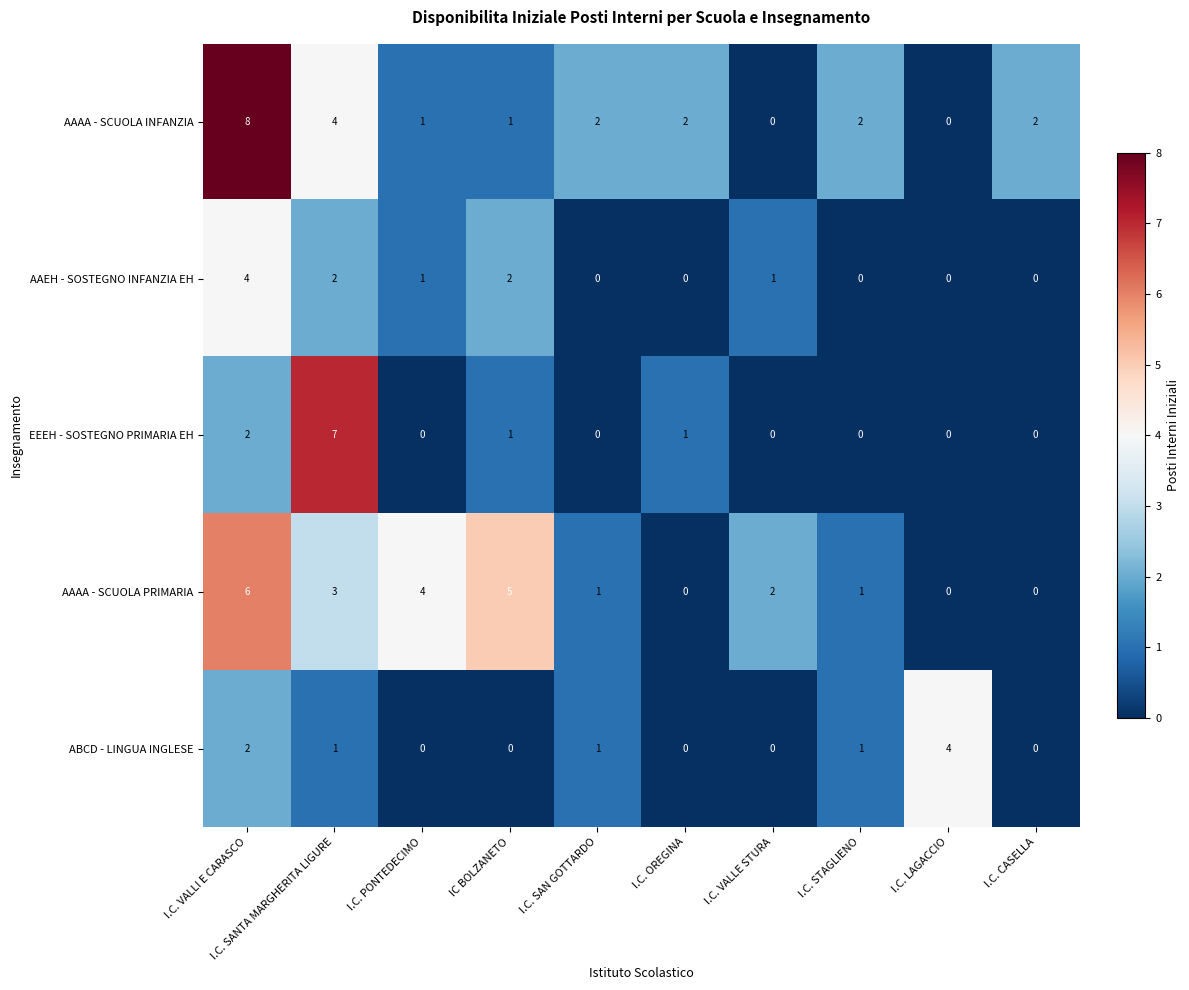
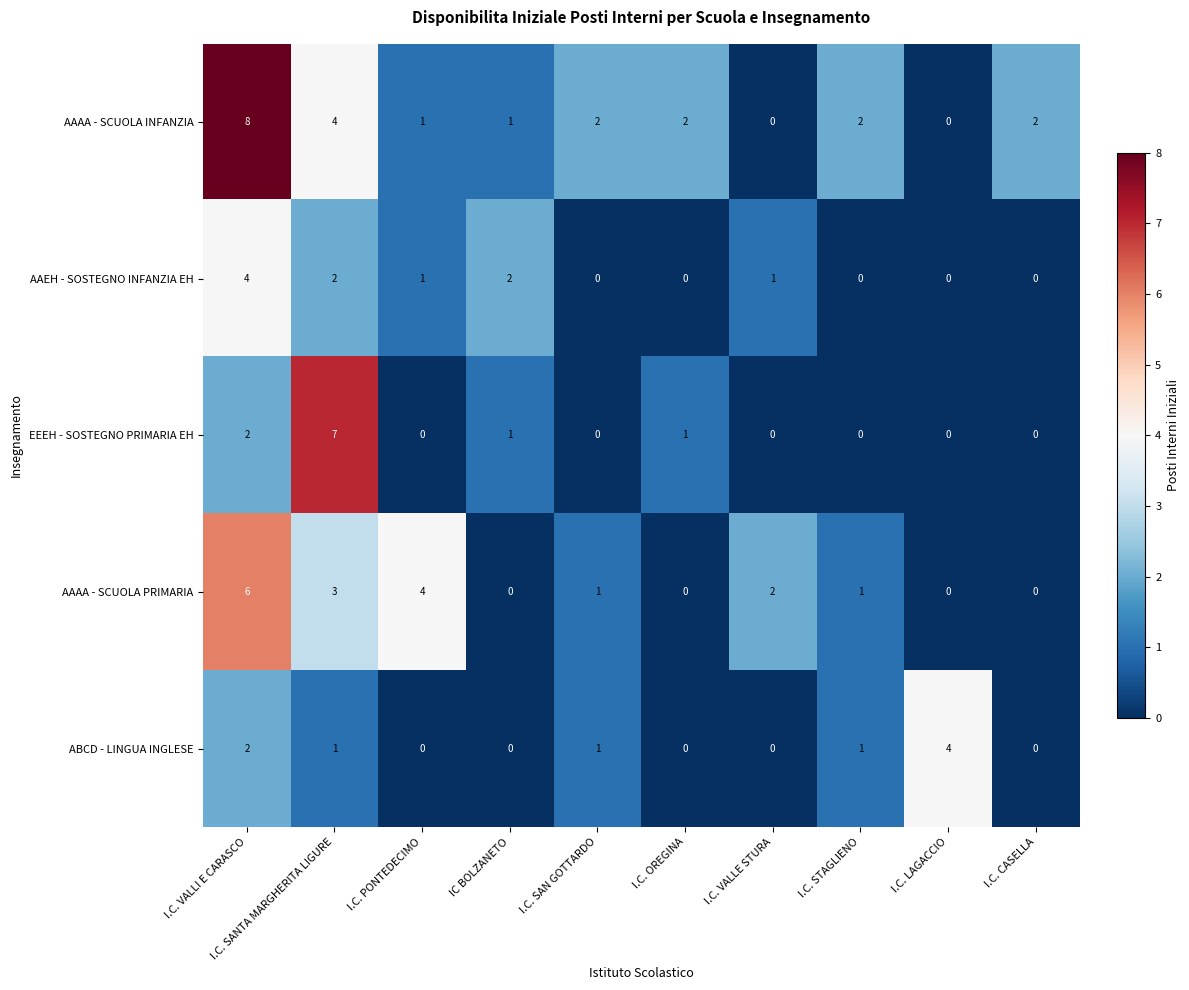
  {
    "AAAA - SCUOLA INFANZIA": {
      "I.C. VALLI E CARASCO": 8,
      "I.C. SANTA MARGHERITA LIGURE": 4,
      "I.C. PONTEDECIMO": 1,
      "IC BOLZANETO": 1,
      "I.C. SAN GOTTARDO": 2,
      "I.C. OREGINA": 2,
      "I.C. VALLE STURA": 0,
      "I.C. STAGLIENO": 2,
      "I.C. LAGACCIO": 0,
      "I.C. CASELLA": 2
    },
    "AAEH - SOSTEGNO INFANZIA EH": {
      "I.C. VALLI E CARASCO": 4,
      "I.C. SANTA MARGHERITA LIGURE": 2,
      "I.C. PONTEDECIMO": 1,
      "IC BOLZANETO": 2,
      "I.C. SAN GOTTARDO": 0,
      "I.C. OREGINA": 0,
      "I.C. VALLE STURA": 1,
      "I.C. STAGLIENO": 0,
      "I.C. LAGACCIO": 0,
      "I.C. CASELLA": 0
    },
    "EEEH - SOSTEGNO PRIMARIA EH": {
      "I.C. VALLI E CARASCO": 2,
      "I.C. SANTA MARGHERITA LIGURE": 7,
      "I.C. PONTEDECIMO": 0,
      "IC BOLZANETO": 1,
      "I.C. SAN GOTTARDO": 0,
      "I.C. OREGINA": 1,
      "I.C. VALLE STURA": 0,
      "I.C. STAGLIENO": 0,
      "I.C. LAGACCIO": 0,
      "I.C. CASELLA": 0
    },
    "AAAA - SCUOLA PRIMARIA": {
      "I.C. VALLI E CARASCO": 6,
      "I.C. SANTA MARGHERITA LIGURE": 3,
      "I.C. PONTEDECIMO": 4,
-     "IC BOLZANETO": 5,
+     "IC BOLZANETO": 0,
      "I.C. SAN GOTTARDO": 1,
      "I.C. OREGINA": 0,
      "I.C. VALLE STURA": 2,
      "I.C. STAGLIENO": 1,
      "I.C. LAGACCIO": 0,
      "I.C. CASELLA": 0
    },
    "ABCD - LINGUA INGLESE": {
      "I.C. VALLI E CARASCO": 2,
      "I.C. SANTA MARGHERITA LIGURE": 1,
      "I.C. PONTEDECIMO": 0,
      "IC BOLZANETO": 0,
      "I.C. SAN GOTTARDO": 1,
      "I.C. OREGINA": 0,
      "I.C. VALLE STURA": 0,
      "I.C. STAGLIENO": 1,
      "I.C. LAGACCIO": 4,
      "I.C. CASELLA": 0
    }
  }
